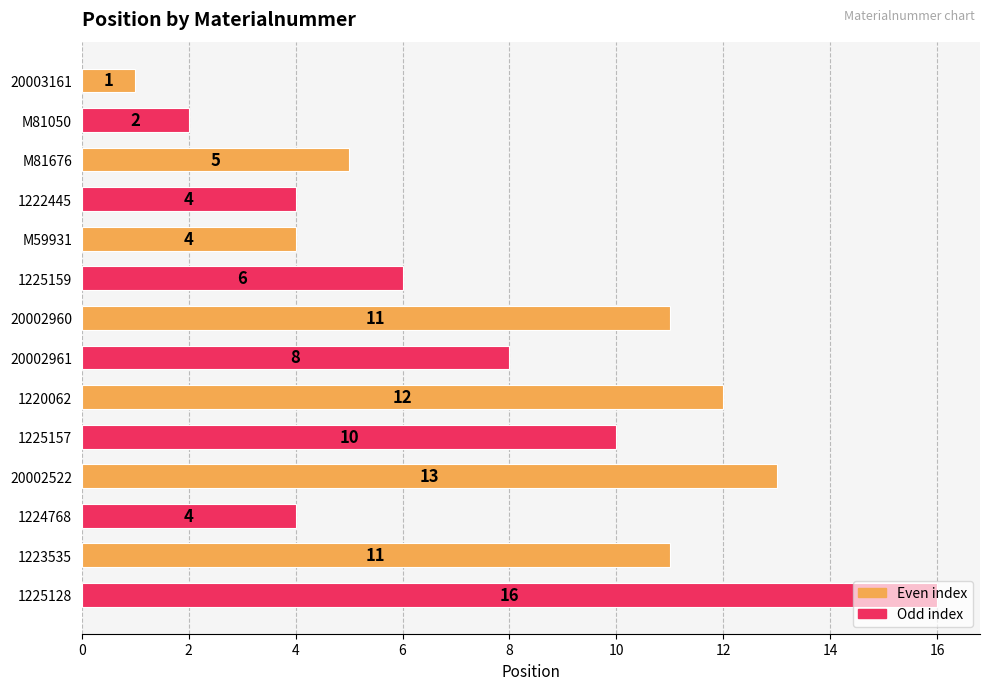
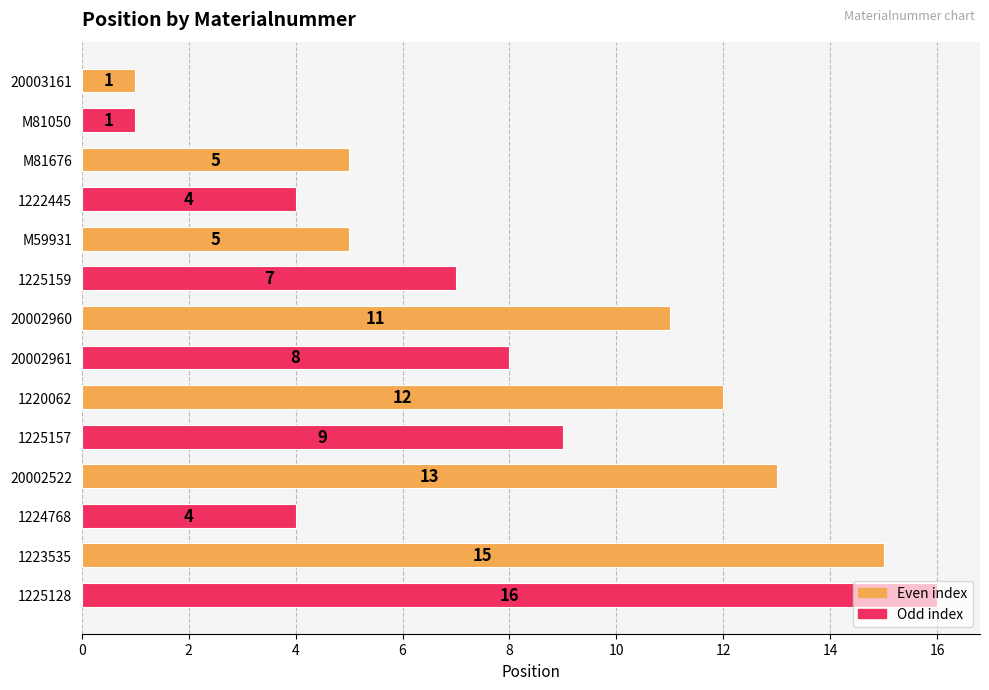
  {
    "20003161": 1,
-   "M81050": 2,
+   "M81050": 1,
    "M81676": 5,
    "1222445": 4,
-   "M59931": 4,
-   "1225159": 6,
+   "M59931": 5,
+   "1225159": 7,
    "20002960": 11,
    "20002961": 8,
    "1220062": 12,
-   "1225157": 10,
+   "1225157": 9,
    "20002522": 13,
    "1224768": 4,
-   "1223535": 11
+   "1223535": 15
  }
